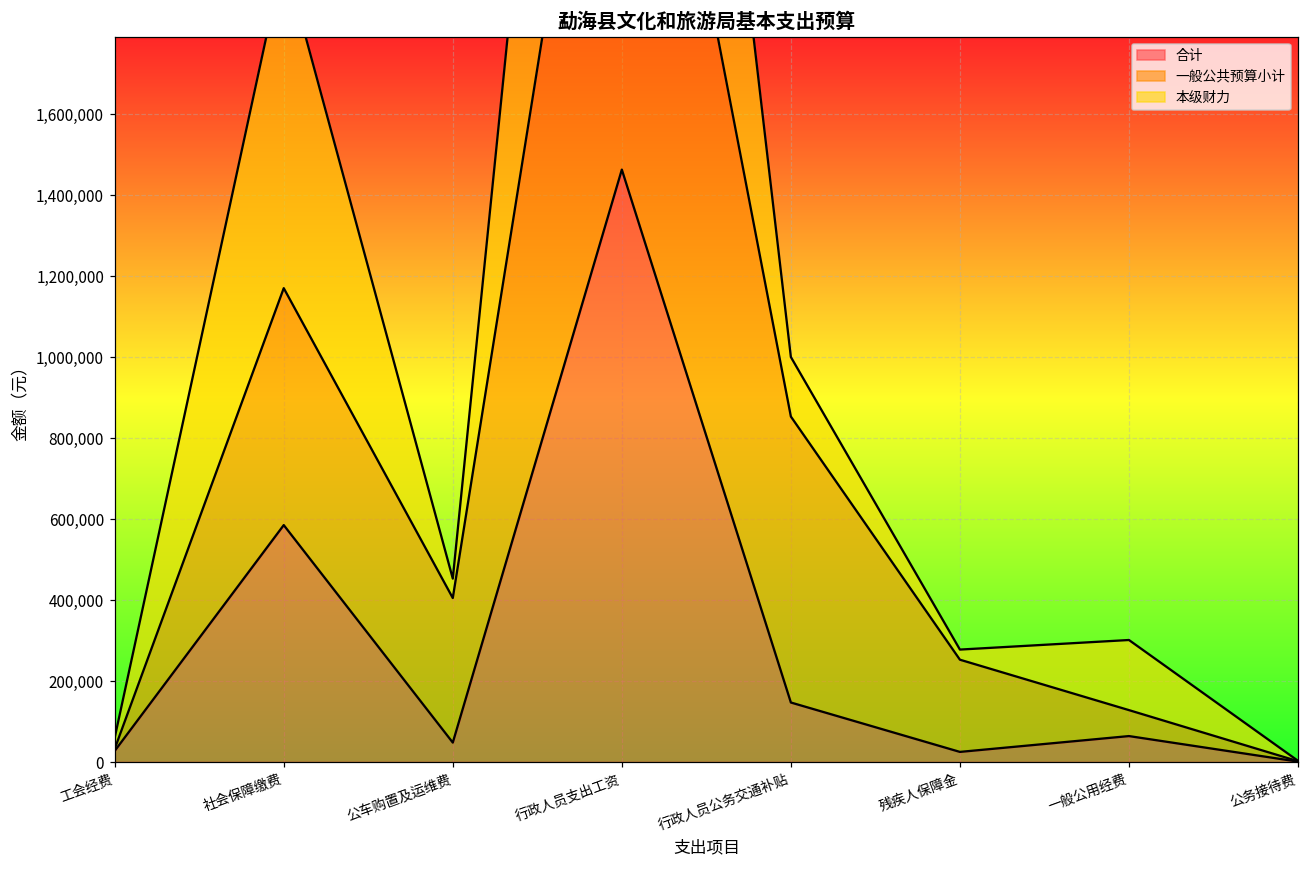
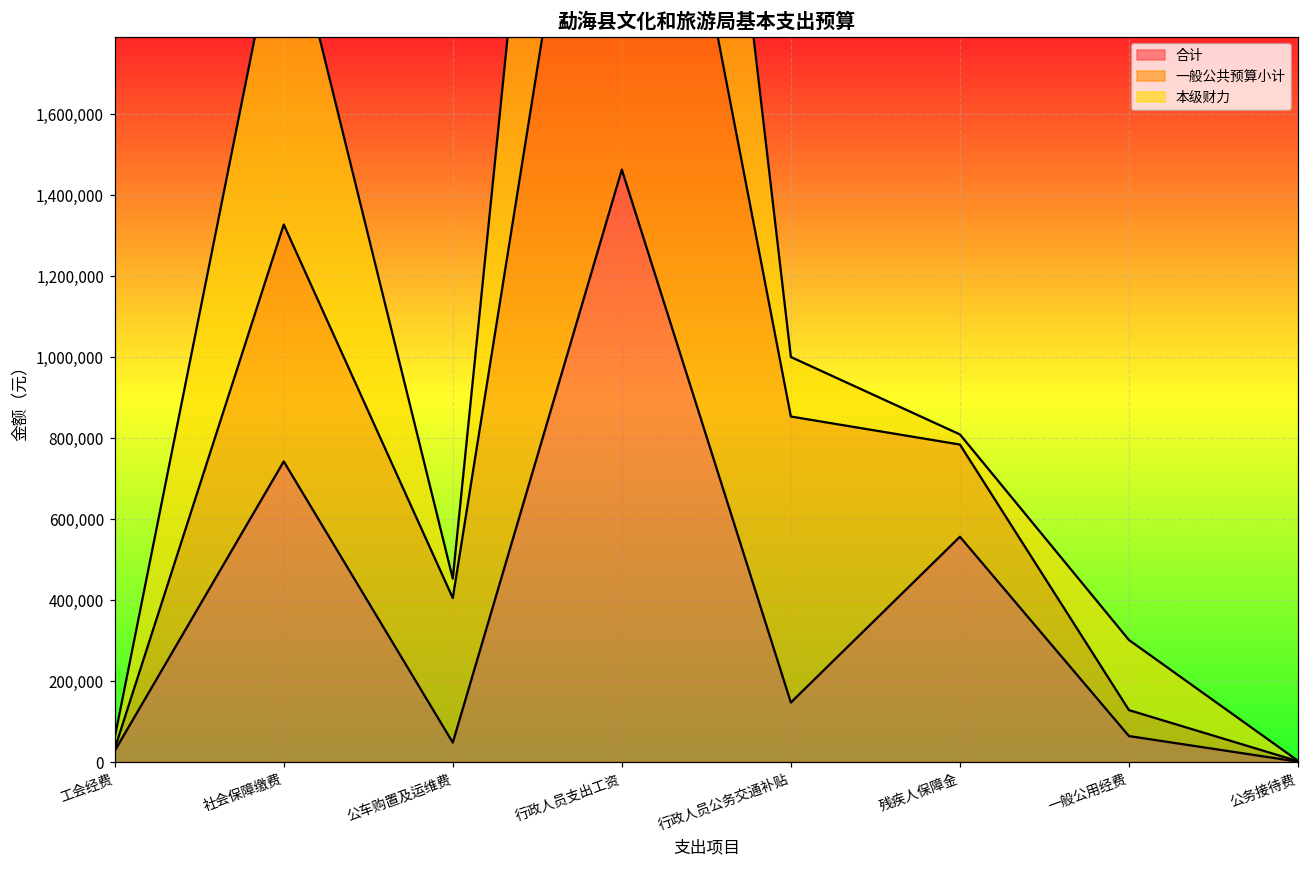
  {
    "合计": {
-     "社会保障缴费": "590,000",
+     "社会保障缴费": "740,000",
      "公车购置及运维费": "50,000",
      "行政人员支出工资": "1,460,000",
      "行政人员公务交通补贴": "150,000",
-     "残疾人保障金": "30,000",
+     "残疾人保障金": "560,000",
      "一般公用经费": "60,000"
    },
    "一般公共预算小计": {
      "社会保障缴费": "590,000",
      "公车购置及运维费": "360,000",
      "行政人员公务交通补贴": "710,000",
      "残疾人保障金": "230,000",
      "一般公用经费": "60,000"
    },
    "本级财力": {
      "工会经费": "30,000",
      "公车购置及运维费": "50,000",
      "行政人员公务交通补贴": "150,000",
      "残疾人保障金": "30,000",
      "一般公用经费": "170,000"
    }
  }
